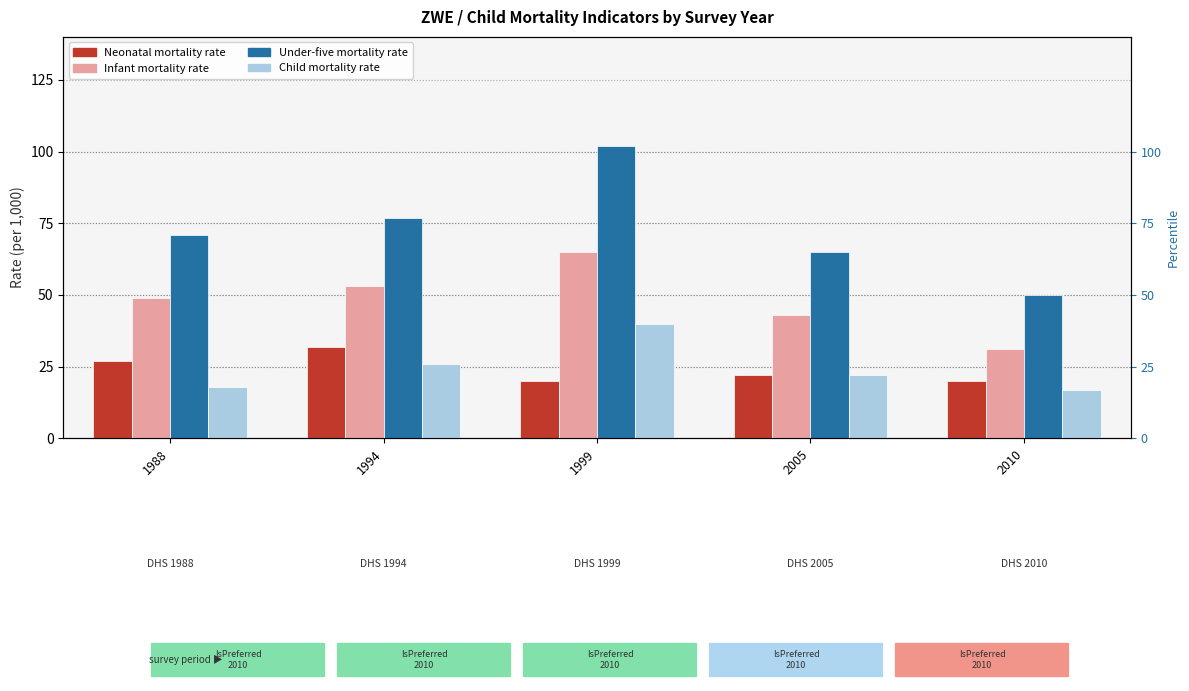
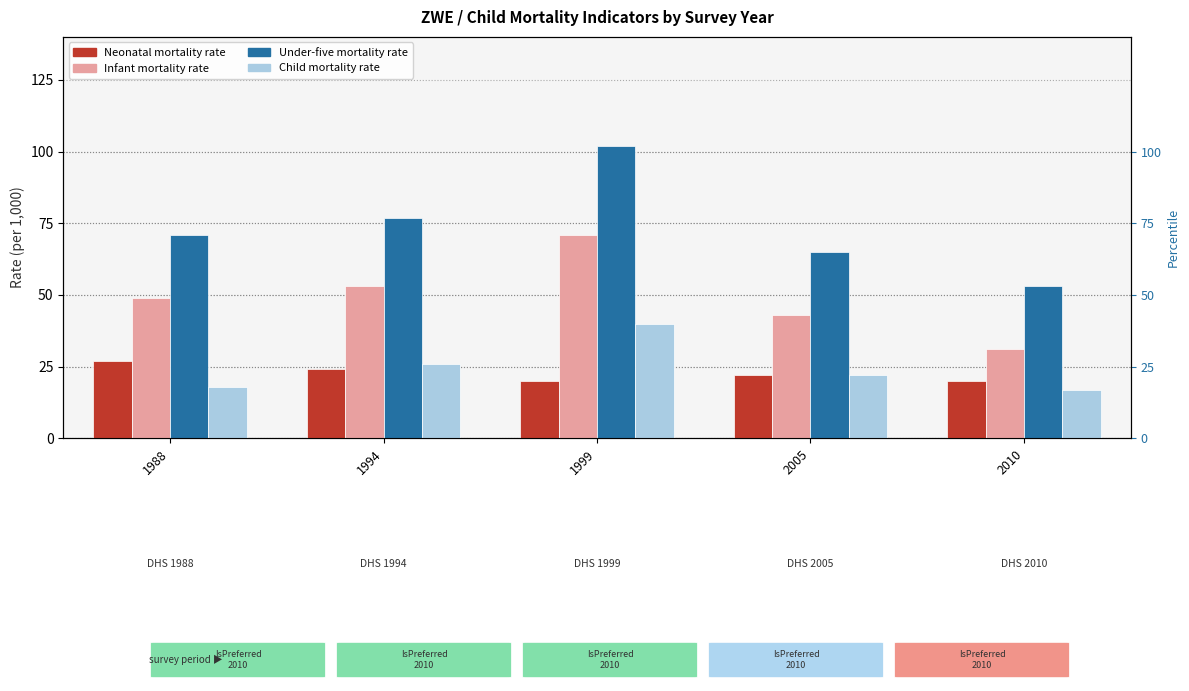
  {
    "Neonatal mortality rate": {
      "1988": 27,
-     "1994": 32,
+     "1994": 24,
      "1999": 20,
      "2005": 22,
      "2010": 20
    },
    "Infant mortality rate": {
      "1988": 49,
      "1994": 53,
-     "1999": 65,
+     "1999": 71,
      "2005": 43,
      "2010": 31
    },
    "Under-five mortality rate": {
      "1988": 71,
      "1994": 77,
      "1999": 102,
      "2005": 65,
-     "2010": 50
+     "2010": 53
    },
    "Child mortality rate": {
      "1988": 18,
      "1994": 26,
      "1999": 40,
      "2005": 22,
      "2010": 17
    }
  }
